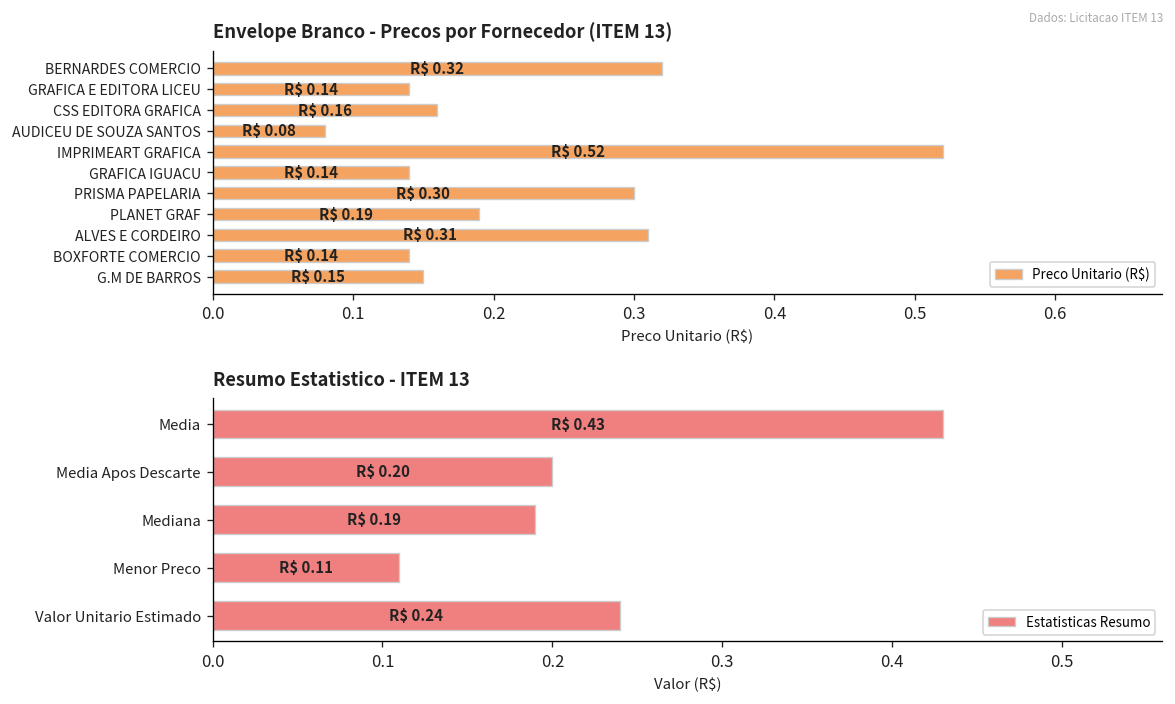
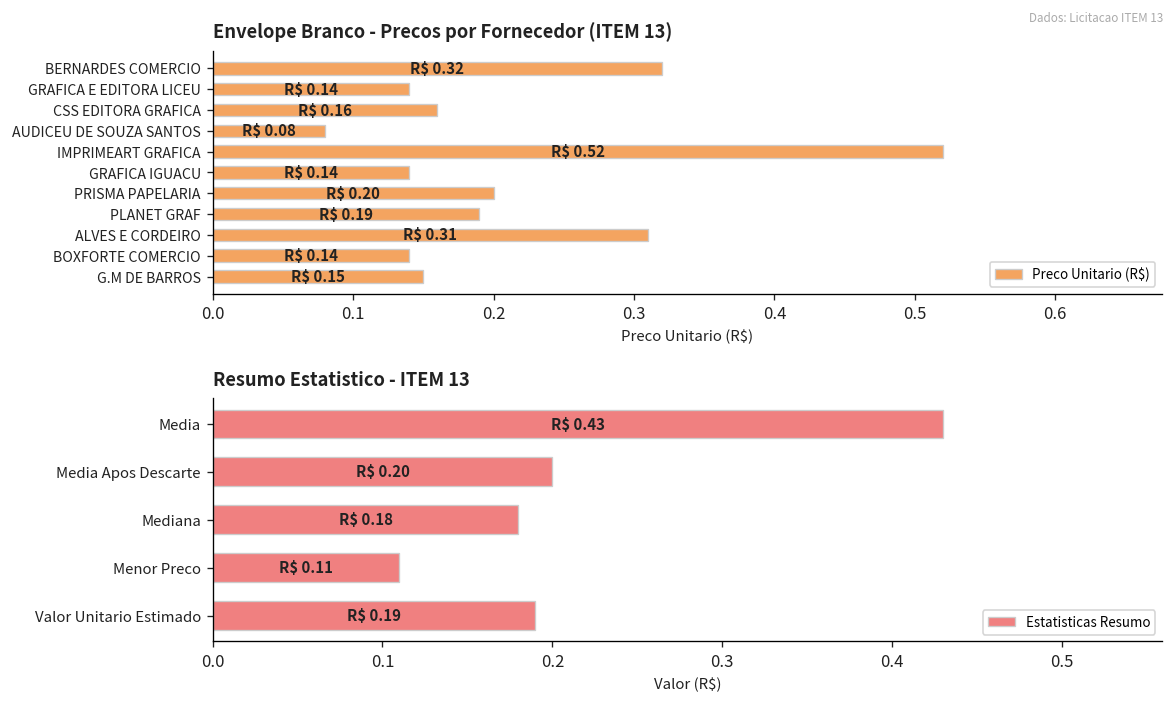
  {
    "Envelope Branco - Precos por Fornecedor (ITEM 13)": {
      "BERNARDES COMERCIO": 0.32,
      "GRAFICA E EDITORA LICEU": 0.14,
      "CSS EDITORA GRAFICA": 0.16,
      "AUDICEU DE SOUZA SANTOS": 0.08,
      "IMPRIMEART GRAFICA": 0.52,
      "GRAFICA IGUACU": 0.14,
-     "PRISMA PAPELARIA": 0.30,
+     "PRISMA PAPELARIA": 0.20,
      "PLANET GRAF": 0.19,
      "ALVES E CORDEIRO": 0.31,
      "BOXFORTE COMERCIO": 0.14,
      "G.M DE BARROS": 0.15
    },
    "Resumo Estatistico - ITEM 13": {
      "Media": 0.43,
      "Media Apos Descarte": 0.20,
-     "Mediana": 0.19,
+     "Mediana": 0.18,
      "Menor Preco": 0.11,
-     "Valor Unitario Estimado": 0.24
+     "Valor Unitario Estimado": 0.19
    }
  }
